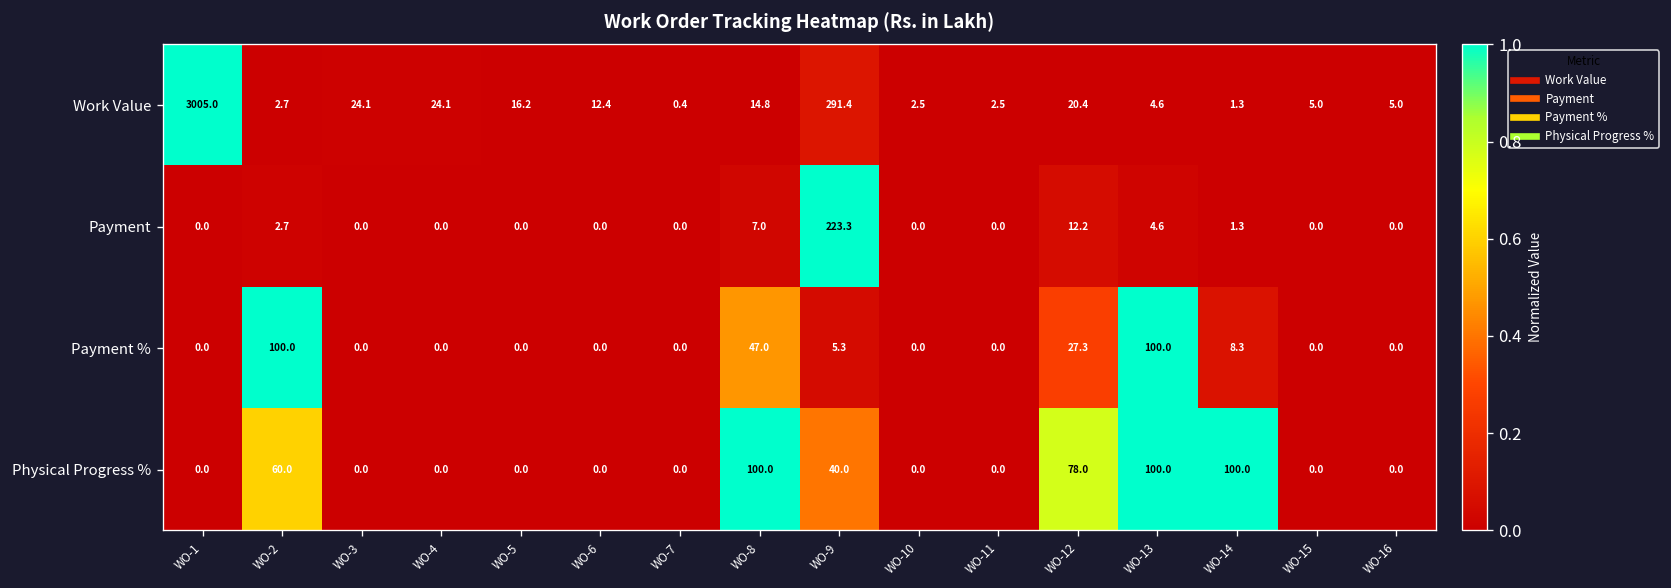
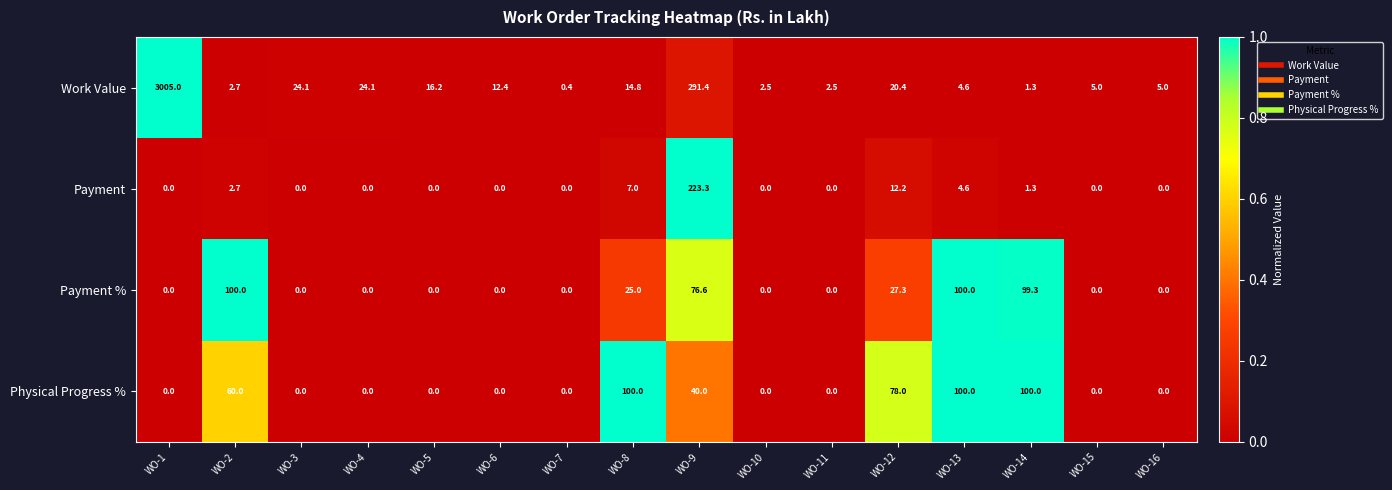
  {
    "Work Value": {
      "WO-1": 3005.0,
      "WO-2": 2.7,
      "WO-3": 24.1,
      "WO-4": 24.1,
      "WO-5": 16.2,
      "WO-6": 12.4,
      "WO-7": 0.4,
      "WO-8": 14.8,
      "WO-9": 291.4,
      "WO-10": 2.5,
      "WO-11": 2.5,
      "WO-12": 20.4,
      "WO-13": 4.6,
      "WO-14": 1.3,
      "WO-15": 5.0,
      "WO-16": 5.0
    },
    "Payment": {
      "WO-1": 0.0,
      "WO-2": 2.7,
      "WO-3": 0.0,
      "WO-4": 0.0,
      "WO-5": 0.0,
      "WO-6": 0.0,
      "WO-7": 0.0,
      "WO-8": 7.0,
      "WO-9": 223.3,
      "WO-10": 0.0,
      "WO-11": 0.0,
      "WO-12": 12.2,
      "WO-13": 4.6,
      "WO-14": 1.3,
      "WO-15": 0.0,
      "WO-16": 0.0
    },
    "Payment %": {
      "WO-1": 0.0,
      "WO-2": 100.0,
      "WO-3": 0.0,
      "WO-4": 0.0,
      "WO-5": 0.0,
      "WO-6": 0.0,
      "WO-7": 0.0,
-     "WO-8": 47.0,
-     "WO-9": 5.3,
+     "WO-8": 25.0,
+     "WO-9": 76.6,
      "WO-10": 0.0,
      "WO-11": 0.0,
      "WO-12": 27.3,
      "WO-13": 100.0,
-     "WO-14": 8.3,
+     "WO-14": 99.3,
      "WO-15": 0.0,
      "WO-16": 0.0
    },
    "Physical Progress %": {
      "WO-1": 0.0,
      "WO-2": 60.0,
      "WO-3": 0.0,
      "WO-4": 0.0,
      "WO-5": 0.0,
      "WO-6": 0.0,
      "WO-7": 0.0,
      "WO-8": 100.0,
      "WO-9": 40.0,
      "WO-10": 0.0,
      "WO-11": 0.0,
      "WO-12": 78.0,
      "WO-13": 100.0,
      "WO-14": 100.0,
      "WO-15": 0.0,
      "WO-16": 0.0
    }
  }
